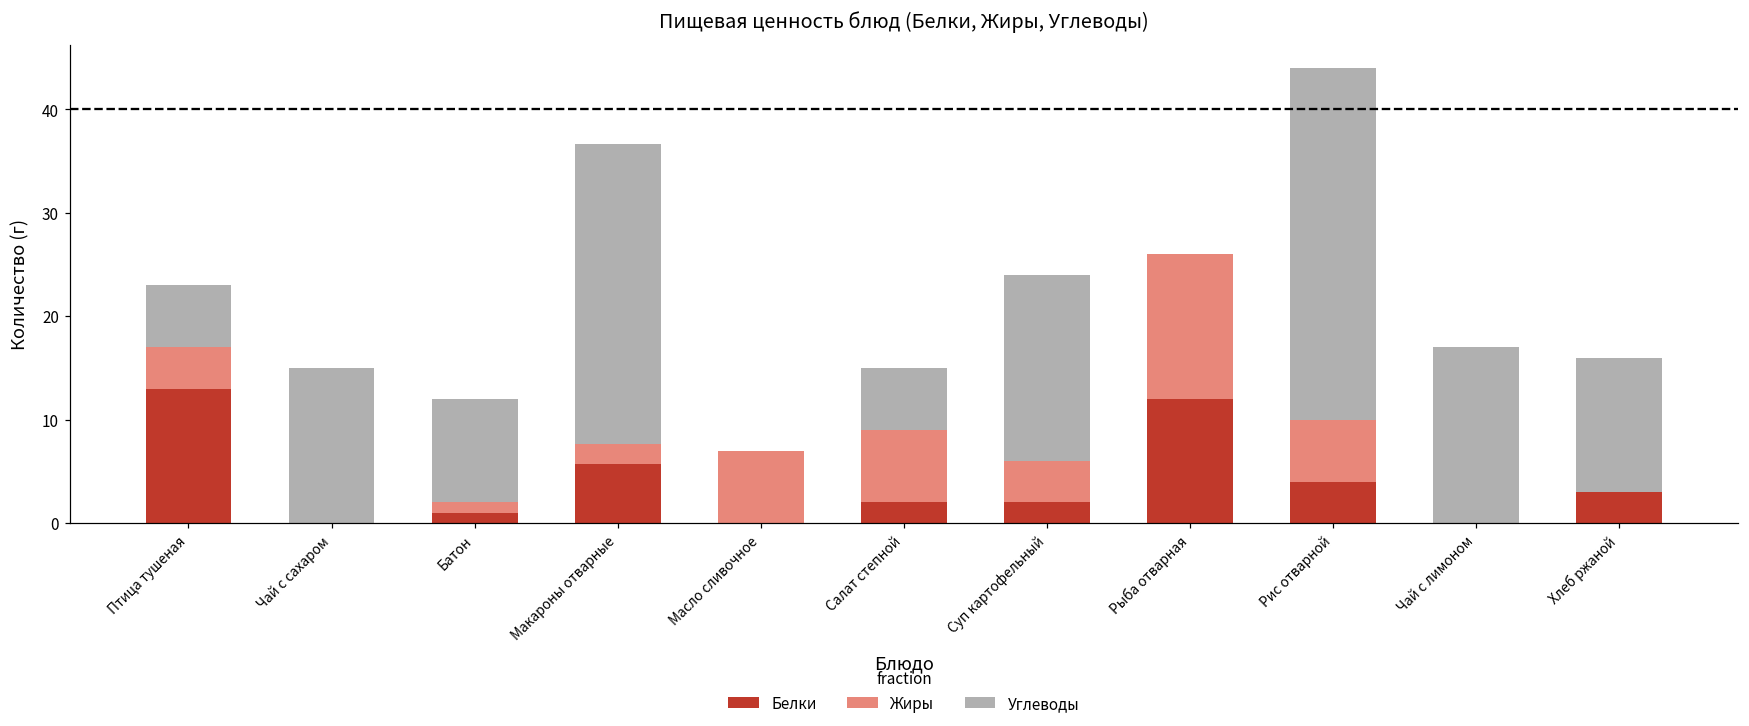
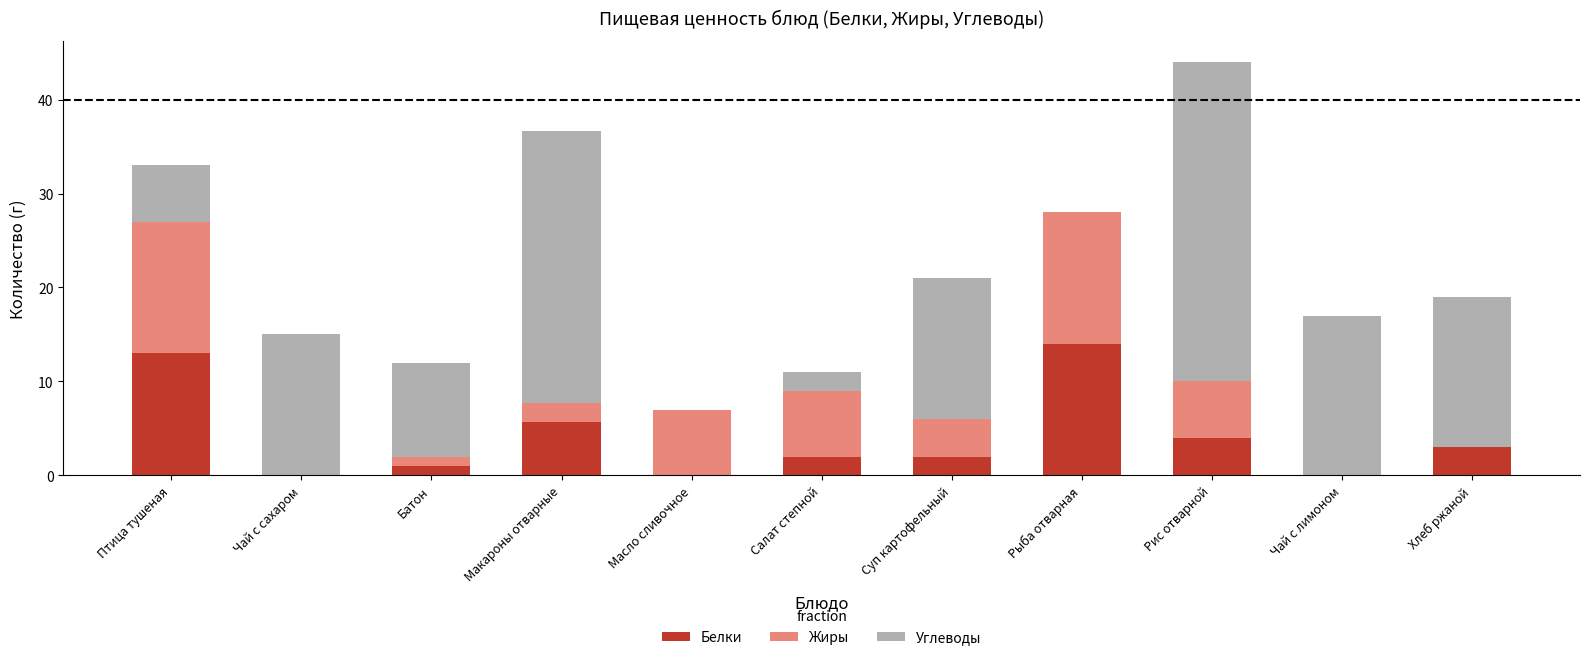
  {
    "Белки": {
      "Птица тушеная": 13,
      "Чай с сахаром": 0,
      "Батон": 1,
      "Макароны отварные": 6,
      "Масло сливочное": 0,
      "Салат степной": 2,
      "Суп картофельный": 2,
-     "Рыба отварная": 12,
+     "Рыба отварная": 14,
      "Рис отварной": 4,
      "Чай с лимоном": 0,
      "Хлеб ржаной": 3
    },
    "Жиры": {
-     "Птица тушеная": 4,
+     "Птица тушеная": 14,
      "Чай с сахаром": 0,
      "Батон": 1,
      "Макароны отварные": 2,
      "Масло сливочное": 7,
      "Салат степной": 7,
      "Суп картофельный": 4,
      "Рыба отварная": 14,
      "Рис отварной": 6,
      "Чай с лимоном": 0,
      "Хлеб ржаной": 0
    },
    "Углеводы": {
      "Птица тушеная": 6,
      "Чай с сахаром": 15,
      "Батон": 10,
      "Макароны отварные": 29,
      "Масло сливочное": 0,
-     "Салат степной": 6,
-     "Суп картофельный": 18,
+     "Салат степной": 2,
+     "Суп картофельный": 15,
      "Рыба отварная": 0,
      "Рис отварной": 34,
      "Чай с лимоном": 17,
-     "Хлеб ржаной": 13
+     "Хлеб ржаной": 16
    }
  }
